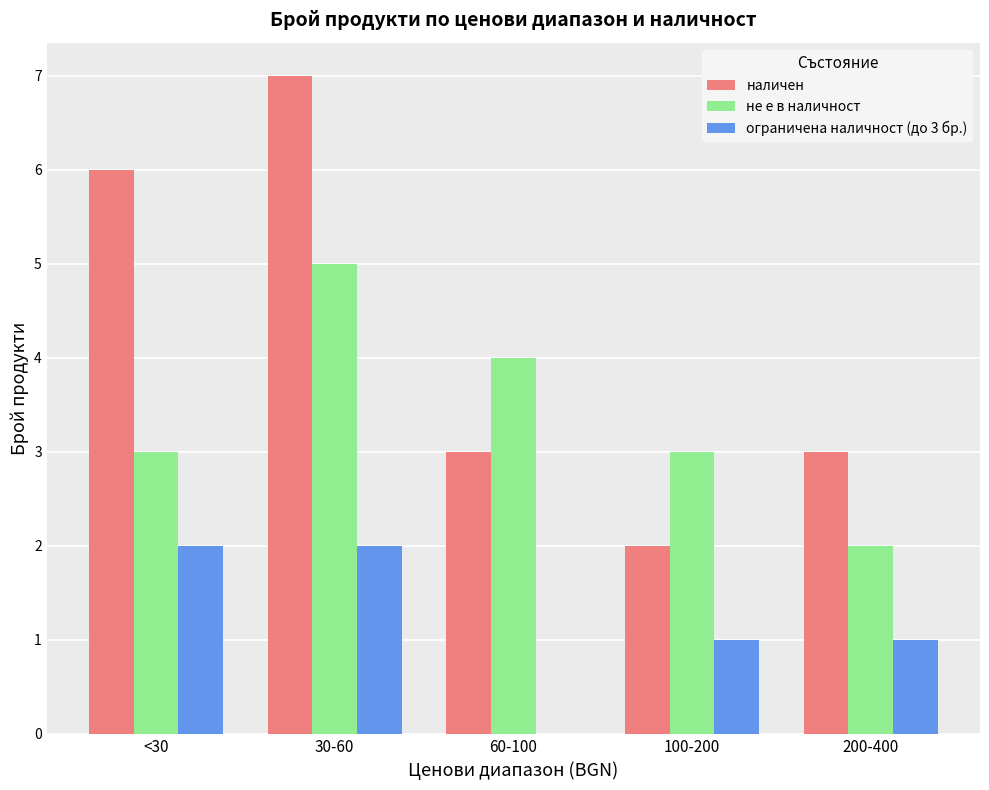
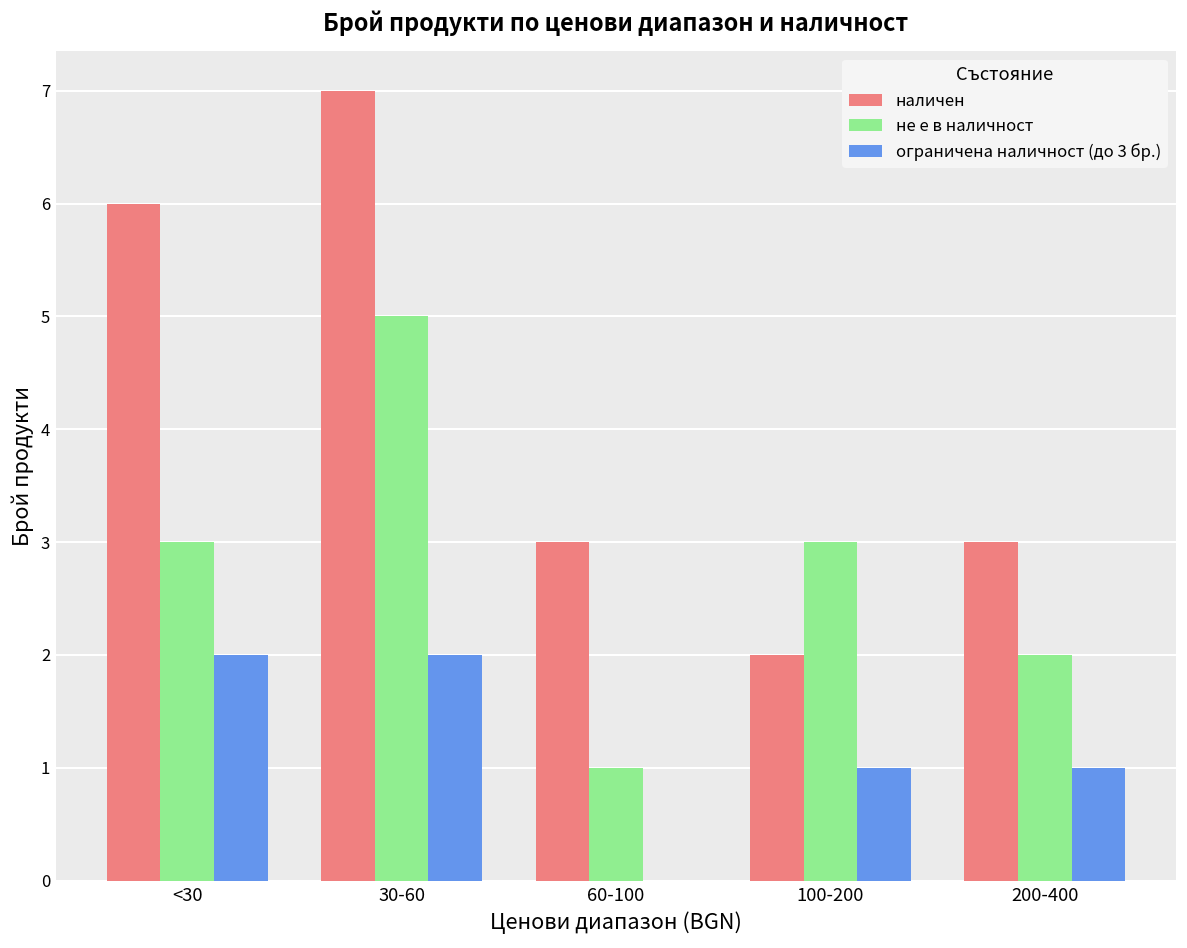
  {
    "наличен": {
      "<30": 6,
      "30-60": 7,
      "60-100": 3,
      "100-200": 2,
      "200-400": 3
    },
    "не е в наличност": {
      "<30": 3,
      "30-60": 5,
-     "60-100": 4,
+     "60-100": 1,
      "100-200": 3,
      "200-400": 2
    },
    "ограничена наличност (до 3 бр.)": {
      "<30": 2,
      "30-60": 2,
      "60-100": 0,
      "100-200": 1,
      "200-400": 1
    }
  }
